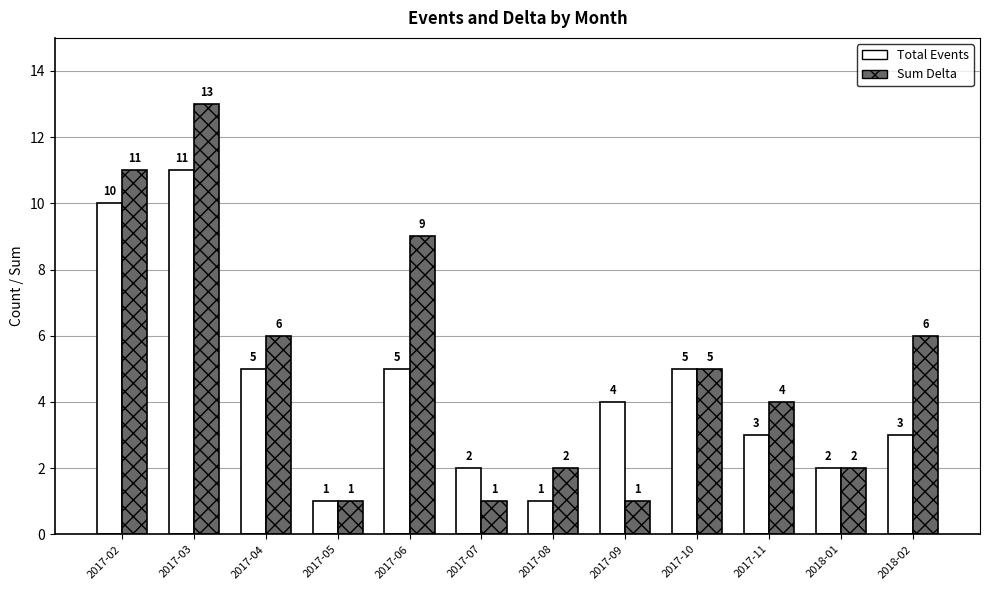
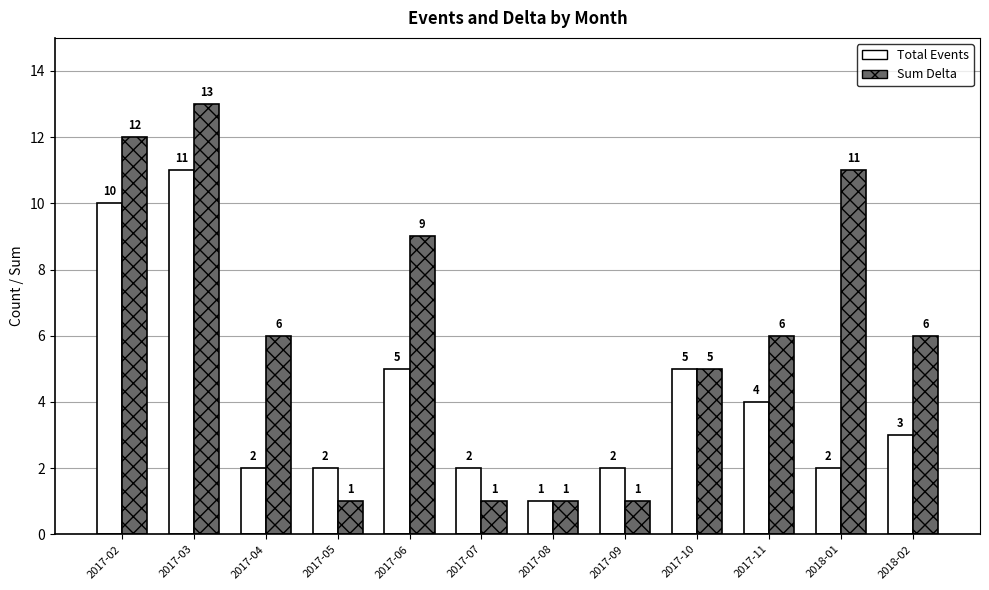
  {
    "Total Events": {
      "2017-02": 10,
      "2017-03": 11,
-     "2017-04": 5,
-     "2017-05": 1,
+     "2017-04": 2,
+     "2017-05": 2,
      "2017-06": 5,
      "2017-07": 2,
      "2017-08": 1,
-     "2017-09": 4,
+     "2017-09": 2,
      "2017-10": 5,
-     "2017-11": 3,
+     "2017-11": 4,
      "2018-01": 2,
      "2018-02": 3
    },
    "Sum Delta": {
-     "2017-02": 11,
+     "2017-02": 12,
      "2017-03": 13,
      "2017-04": 6,
      "2017-05": 1,
      "2017-06": 9,
      "2017-07": 1,
-     "2017-08": 2,
+     "2017-08": 1,
      "2017-09": 1,
      "2017-10": 5,
-     "2017-11": 4,
-     "2018-01": 2,
+     "2017-11": 6,
+     "2018-01": 11,
      "2018-02": 6
    }
  }
